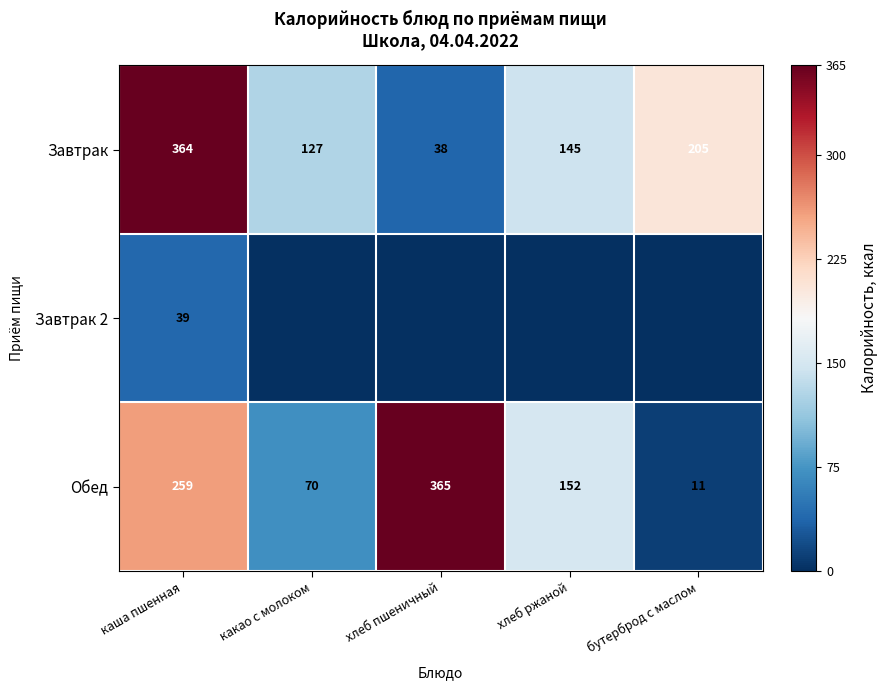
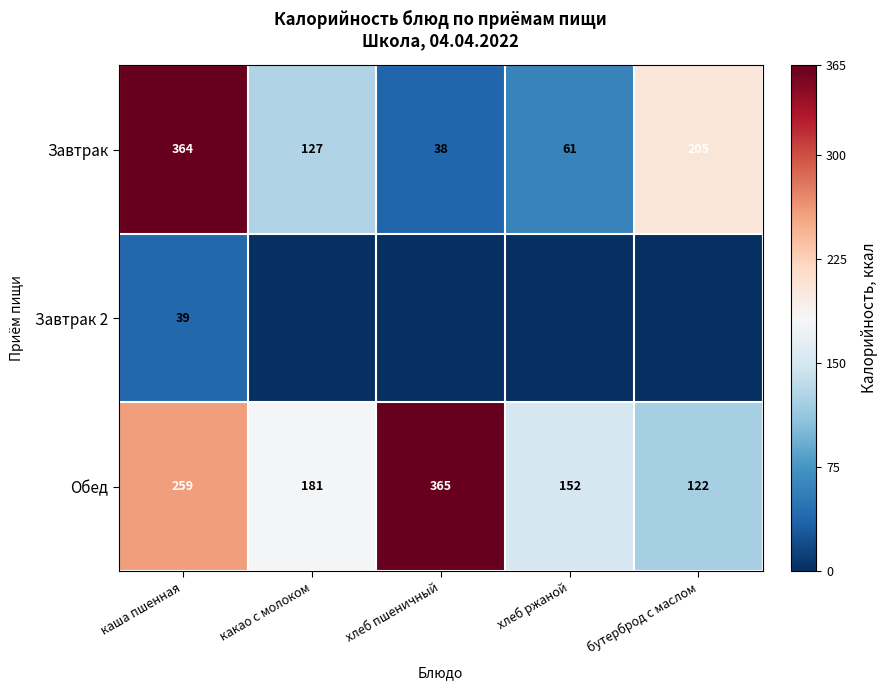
  {
    "Завтрак": {
      "каша пшенная": 364,
      "какао с молоком": 127,
      "хлеб пшеничный": 38,
-     "хлеб ржаной": 145
+     "хлеб ржаной": 61
    },
    "Завтрак 2": {
      "каша пшенная": 39
    },
    "Обед": {
      "каша пшенная": 259,
-     "какао с молоком": 70,
+     "какао с молоком": 181,
      "хлеб пшеничный": 365,
      "хлеб ржаной": 152,
-     "бутерброд с маслом": 11
+     "бутерброд с маслом": 122
    }
  }
